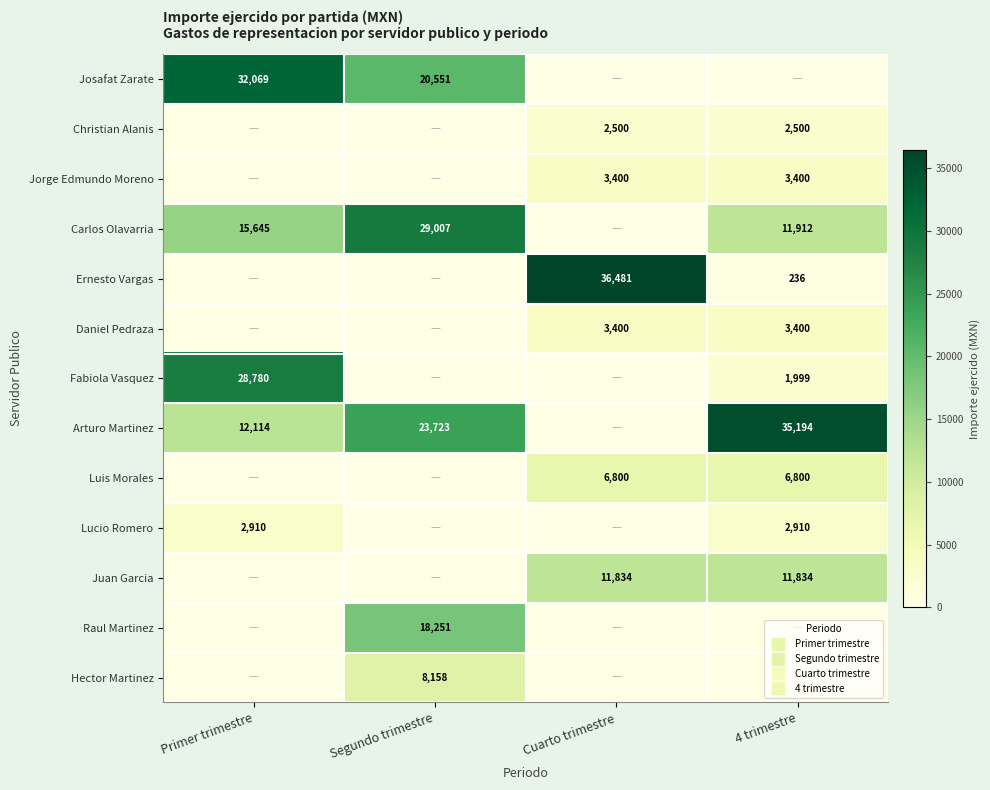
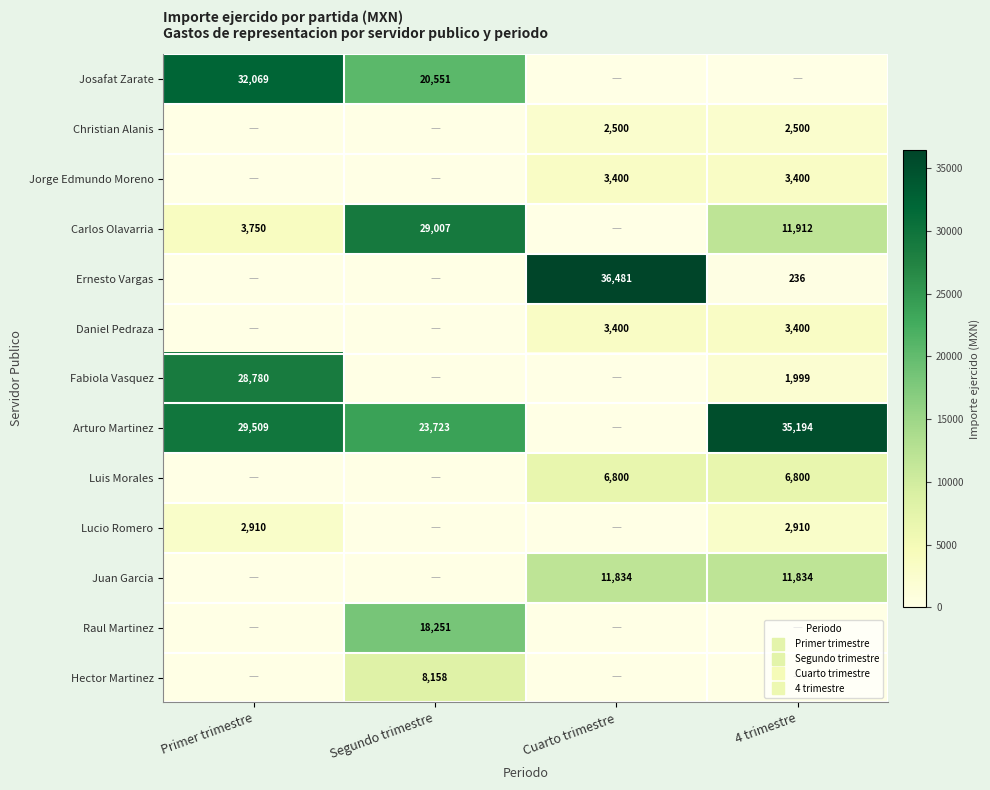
  {
    "Josafat Zarate": {
      "Primer trimestre": "32,069",
      "Segundo trimestre": "20,551"
    },
    "Christian Alanis": {
      "Cuarto trimestre": "2,500",
      "4 trimestre": "2,500"
    },
    "Jorge Edmundo Moreno": {
      "Cuarto trimestre": "3,400",
      "4 trimestre": "3,400"
    },
    "Carlos Olavarria": {
-     "Primer trimestre": "15,645",
+     "Primer trimestre": "3,750",
      "Segundo trimestre": "29,007",
      "4 trimestre": "11,912"
    },
    "Ernesto Vargas": {
      "Cuarto trimestre": "36,481",
      "4 trimestre": "236"
    },
    "Daniel Pedraza": {
      "Cuarto trimestre": "3,400",
      "4 trimestre": "3,400"
    },
    "Fabiola Vasquez": {
      "Primer trimestre": "28,780",
      "4 trimestre": "1,999"
    },
    "Arturo Martinez": {
-     "Primer trimestre": "12,114",
+     "Primer trimestre": "29,509",
      "Segundo trimestre": "23,723",
      "4 trimestre": "35,194"
    },
    "Luis Morales": {
      "Cuarto trimestre": "6,800",
      "4 trimestre": "6,800"
    },
    "Lucio Romero": {
      "Primer trimestre": "2,910",
      "4 trimestre": "2,910"
    },
    "Juan Garcia": {
      "Cuarto trimestre": "11,834",
      "4 trimestre": "11,834"
    },
    "Raul Martinez": {
      "Segundo trimestre": "18,251"
    },
    "Hector Martinez": {
      "Segundo trimestre": "8,158"
    }
  }
